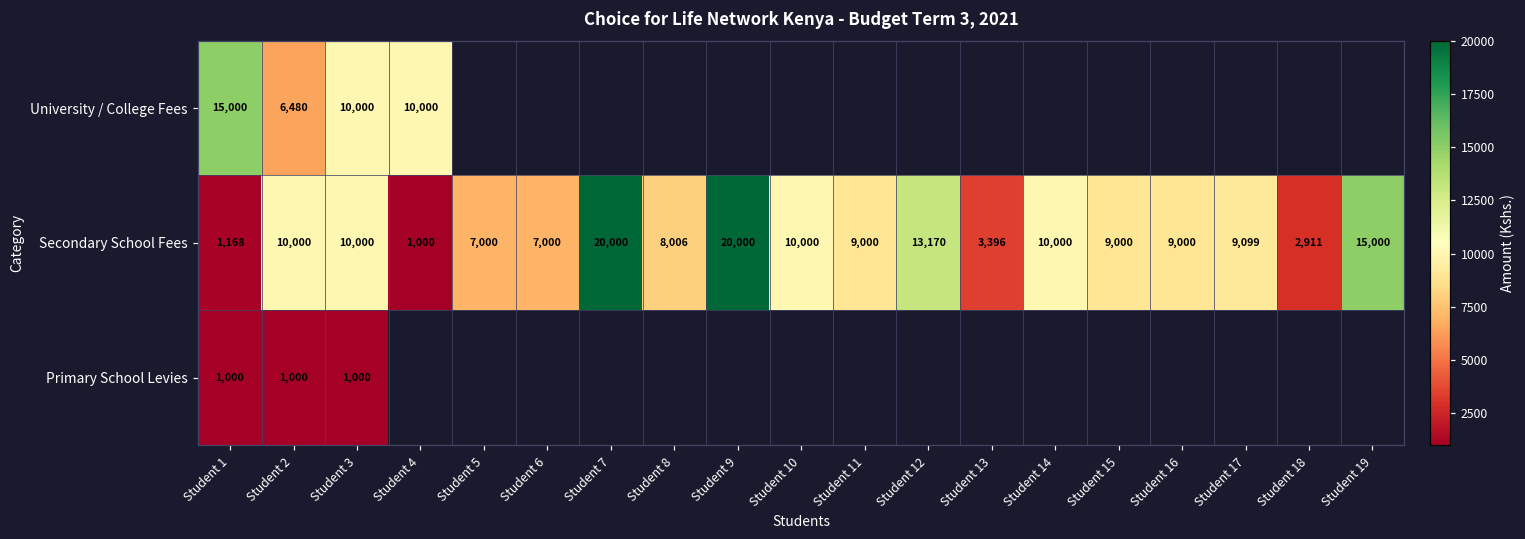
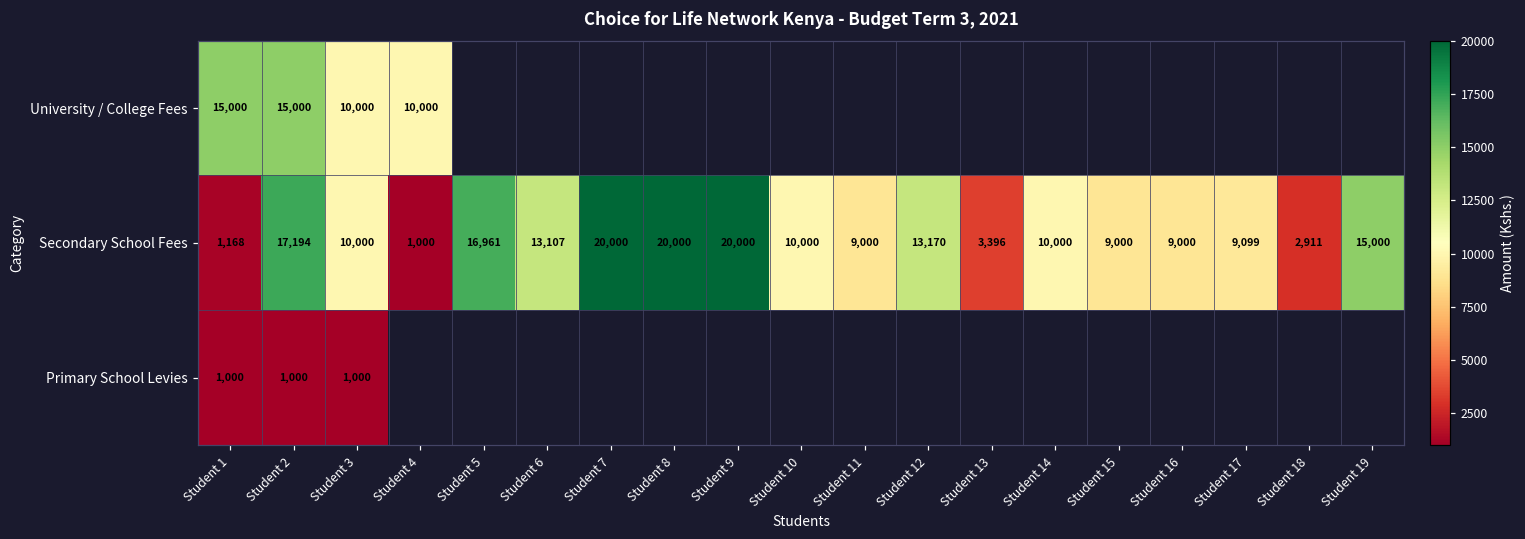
  {
    "University / College Fees": {
      "Student 1": "15,000",
-     "Student 2": "6,480",
+     "Student 2": "15,000",
      "Student 3": "10,000",
      "Student 4": "10,000"
    },
    "Secondary School Fees": {
      "Student 1": "1,168",
-     "Student 2": "10,000",
+     "Student 2": "17,194",
      "Student 3": "10,000",
      "Student 4": "1,000",
-     "Student 5": "7,000",
-     "Student 6": "7,000",
+     "Student 5": "16,961",
+     "Student 6": "13,107",
      "Student 7": "20,000",
-     "Student 8": "8,006",
+     "Student 8": "20,000",
      "Student 9": "20,000",
      "Student 10": "10,000",
      "Student 11": "9,000",
      "Student 12": "13,170",
      "Student 13": "3,396",
      "Student 14": "10,000",
      "Student 15": "9,000",
      "Student 16": "9,000",
      "Student 17": "9,099",
      "Student 18": "2,911",
      "Student 19": "15,000"
    },
    "Primary School Levies": {
      "Student 1": "1,000",
      "Student 2": "1,000",
      "Student 3": "1,000"
    }
  }
